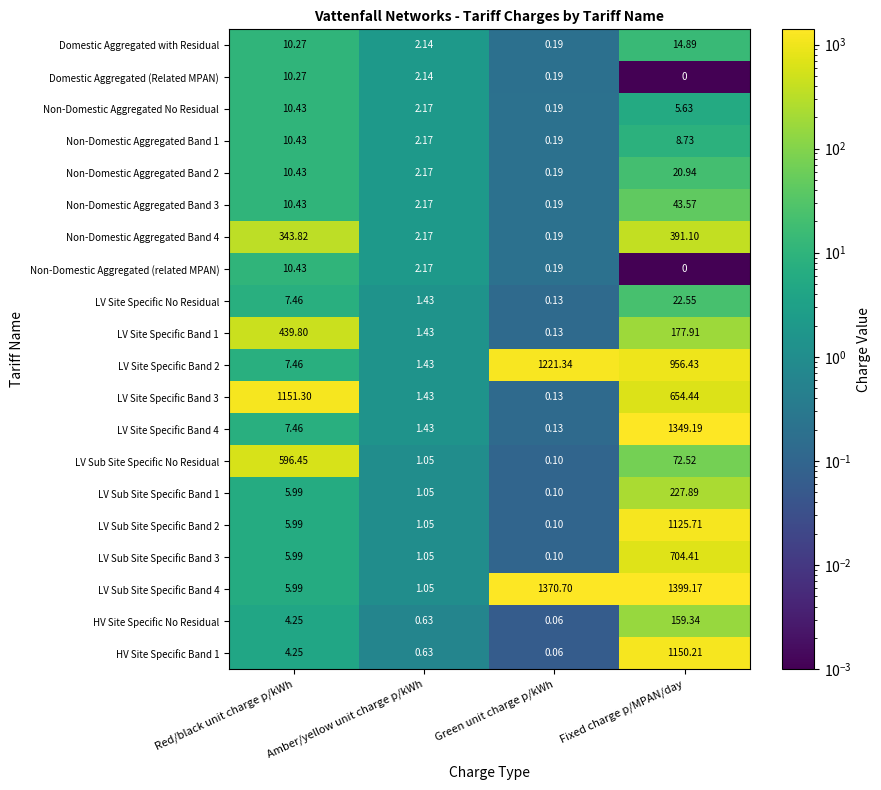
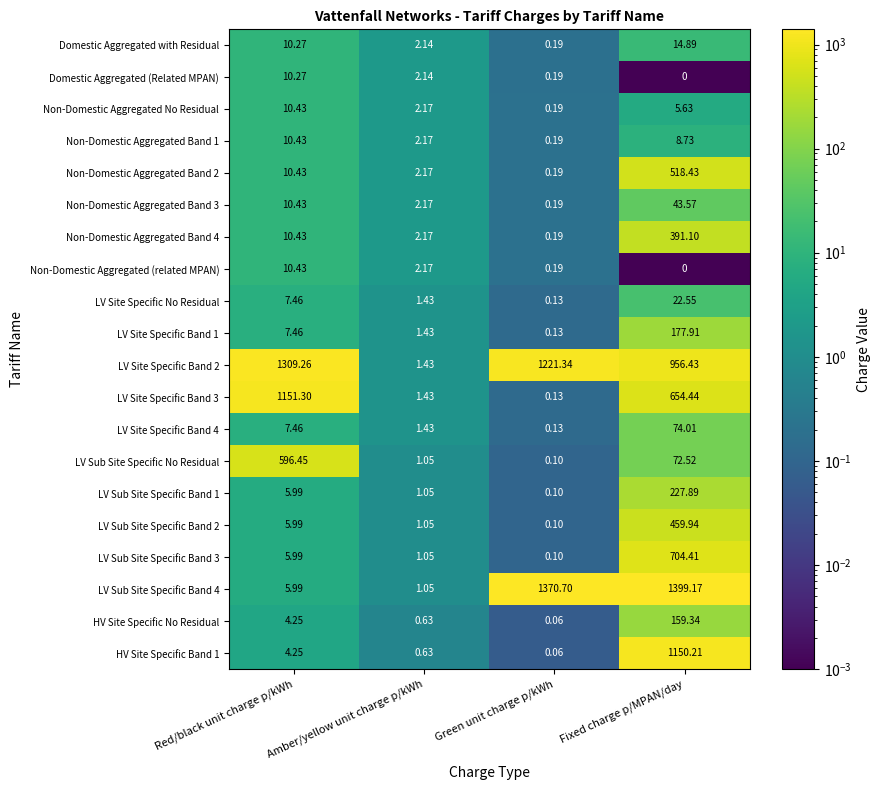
  {
    "Domestic Aggregated with Residual": {
      "Red/black unit charge p/kWh": 10.27,
      "Amber/yellow unit charge p/kWh": 2.14,
      "Green unit charge p/kWh": 0.19,
      "Fixed charge p/MPAN/day": 14.89
    },
    "Domestic Aggregated (Related MPAN)": {
      "Red/black unit charge p/kWh": 10.27,
      "Amber/yellow unit charge p/kWh": 2.14,
      "Green unit charge p/kWh": 0.19,
      "Fixed charge p/MPAN/day": 0
    },
    "Non-Domestic Aggregated No Residual": {
      "Red/black unit charge p/kWh": 10.43,
      "Amber/yellow unit charge p/kWh": 2.17,
      "Green unit charge p/kWh": 0.19,
      "Fixed charge p/MPAN/day": 5.63
    },
    "Non-Domestic Aggregated Band 1": {
      "Red/black unit charge p/kWh": 10.43,
      "Amber/yellow unit charge p/kWh": 2.17,
      "Green unit charge p/kWh": 0.19,
      "Fixed charge p/MPAN/day": 8.73
    },
    "Non-Domestic Aggregated Band 2": {
      "Red/black unit charge p/kWh": 10.43,
      "Amber/yellow unit charge p/kWh": 2.17,
      "Green unit charge p/kWh": 0.19,
-     "Fixed charge p/MPAN/day": 20.94
+     "Fixed charge p/MPAN/day": 518.43
    },
    "Non-Domestic Aggregated Band 3": {
      "Red/black unit charge p/kWh": 10.43,
      "Amber/yellow unit charge p/kWh": 2.17,
      "Green unit charge p/kWh": 0.19,
      "Fixed charge p/MPAN/day": 43.57
    },
    "Non-Domestic Aggregated Band 4": {
-     "Red/black unit charge p/kWh": 343.82,
+     "Red/black unit charge p/kWh": 10.43,
      "Amber/yellow unit charge p/kWh": 2.17,
      "Green unit charge p/kWh": 0.19,
      "Fixed charge p/MPAN/day": 391.10
    },
    "Non-Domestic Aggregated (related MPAN)": {
      "Red/black unit charge p/kWh": 10.43,
      "Amber/yellow unit charge p/kWh": 2.17,
      "Green unit charge p/kWh": 0.19,
      "Fixed charge p/MPAN/day": 0
    },
    "LV Site Specific No Residual": {
      "Red/black unit charge p/kWh": 7.46,
      "Amber/yellow unit charge p/kWh": 1.43,
      "Green unit charge p/kWh": 0.13,
      "Fixed charge p/MPAN/day": 22.55
    },
    "LV Site Specific Band 1": {
-     "Red/black unit charge p/kWh": 439.80,
+     "Red/black unit charge p/kWh": 7.46,
      "Amber/yellow unit charge p/kWh": 1.43,
      "Green unit charge p/kWh": 0.13,
      "Fixed charge p/MPAN/day": 177.91
    },
    "LV Site Specific Band 2": {
-     "Red/black unit charge p/kWh": 7.46,
+     "Red/black unit charge p/kWh": 1309.26,
      "Amber/yellow unit charge p/kWh": 1.43,
      "Green unit charge p/kWh": 1221.34,
      "Fixed charge p/MPAN/day": 956.43
    },
    "LV Site Specific Band 3": {
      "Red/black unit charge p/kWh": 1151.30,
      "Amber/yellow unit charge p/kWh": 1.43,
      "Green unit charge p/kWh": 0.13,
      "Fixed charge p/MPAN/day": 654.44
    },
    "LV Site Specific Band 4": {
      "Red/black unit charge p/kWh": 7.46,
      "Amber/yellow unit charge p/kWh": 1.43,
      "Green unit charge p/kWh": 0.13,
-     "Fixed charge p/MPAN/day": 1349.19
+     "Fixed charge p/MPAN/day": 74.01
    },
    "LV Sub Site Specific No Residual": {
      "Red/black unit charge p/kWh": 596.45,
      "Amber/yellow unit charge p/kWh": 1.05,
      "Green unit charge p/kWh": 0.10,
      "Fixed charge p/MPAN/day": 72.52
    },
    "LV Sub Site Specific Band 1": {
      "Red/black unit charge p/kWh": 5.99,
      "Amber/yellow unit charge p/kWh": 1.05,
      "Green unit charge p/kWh": 0.10,
      "Fixed charge p/MPAN/day": 227.89
    },
    "LV Sub Site Specific Band 2": {
      "Red/black unit charge p/kWh": 5.99,
      "Amber/yellow unit charge p/kWh": 1.05,
      "Green unit charge p/kWh": 0.10,
-     "Fixed charge p/MPAN/day": 1125.71
+     "Fixed charge p/MPAN/day": 459.94
    },
    "LV Sub Site Specific Band 3": {
      "Red/black unit charge p/kWh": 5.99,
      "Amber/yellow unit charge p/kWh": 1.05,
      "Green unit charge p/kWh": 0.10,
      "Fixed charge p/MPAN/day": 704.41
    },
    "LV Sub Site Specific Band 4": {
      "Red/black unit charge p/kWh": 5.99,
      "Amber/yellow unit charge p/kWh": 1.05,
      "Green unit charge p/kWh": 1370.70,
      "Fixed charge p/MPAN/day": 1399.17
    },
    "HV Site Specific No Residual": {
      "Red/black unit charge p/kWh": 4.25,
      "Amber/yellow unit charge p/kWh": 0.63,
      "Green unit charge p/kWh": 0.06,
      "Fixed charge p/MPAN/day": 159.34
    },
    "HV Site Specific Band 1": {
      "Red/black unit charge p/kWh": 4.25,
      "Amber/yellow unit charge p/kWh": 0.63,
      "Green unit charge p/kWh": 0.06,
      "Fixed charge p/MPAN/day": 1150.21
    }
  }
